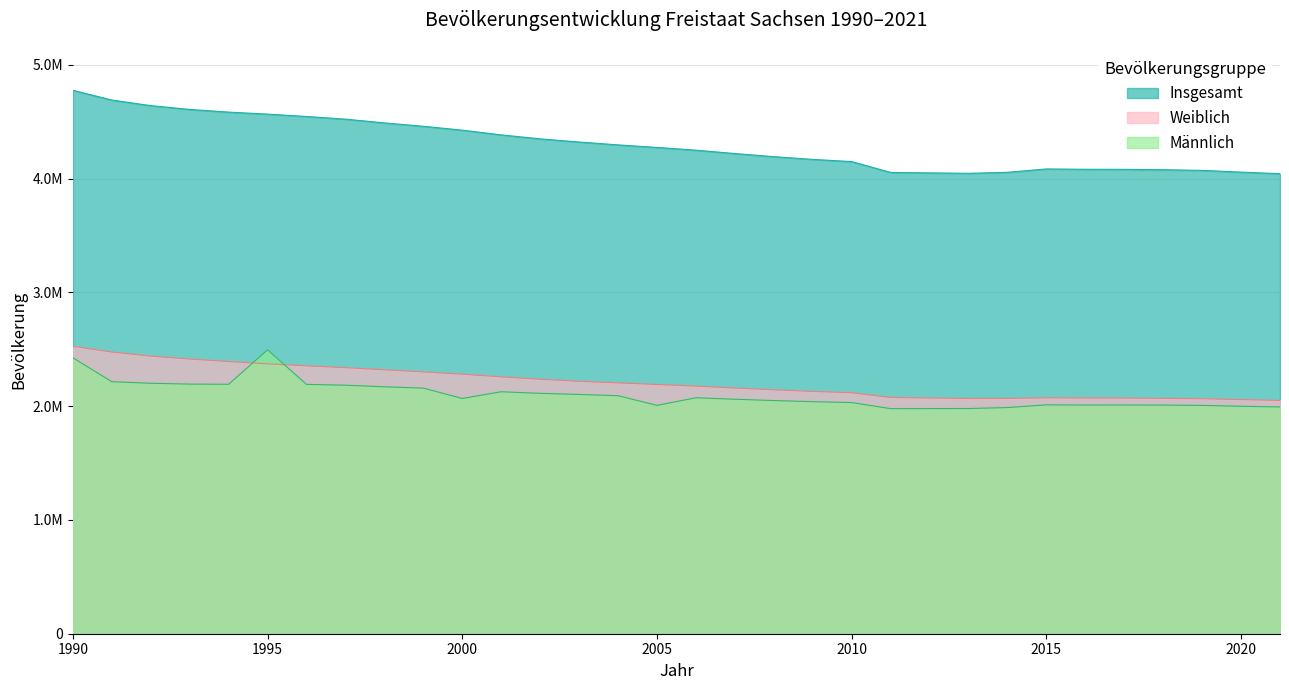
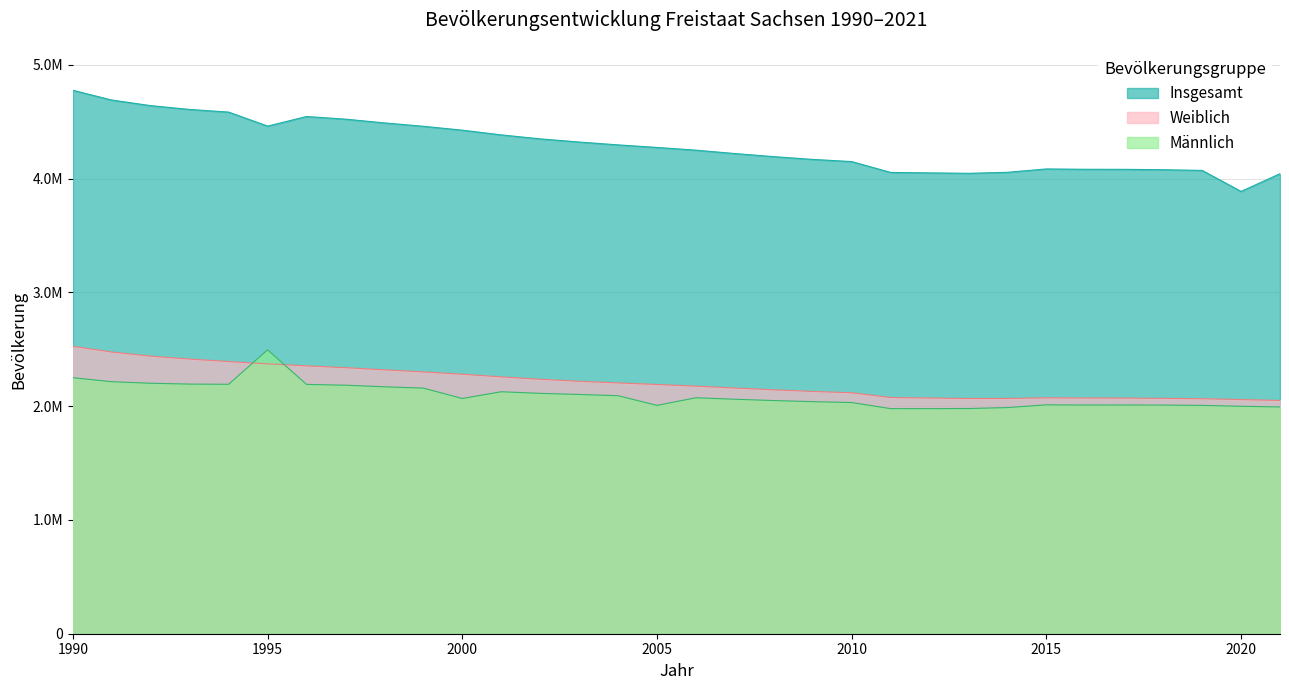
  {
    "Insgesamt": {
      "1990": 4780000,
-     "1995": 4570000,
+     "1995": 4460000,
      "2000": 4430000,
      "2005": 4270000,
      "2010": 4150000,
      "2015": 4080000,
-     "2020": 4060000
+     "2020": 3890000
    },
    "Weiblich": {
      "1990": 2530000,
      "1995": 2370000,
      "2000": 2280000,
      "2005": 2190000,
      "2010": 2120000,
      "2015": 2070000,
      "2020": 2060000
    },
    "Männlich": {
-     "1990": 2430000,
+     "1990": 2250000,
      "1995": 2490000,
      "2000": 2070000,
      "2005": 2010000,
      "2010": 2030000,
      "2015": 2010000,
      "2020": 2000000
    }
  }
